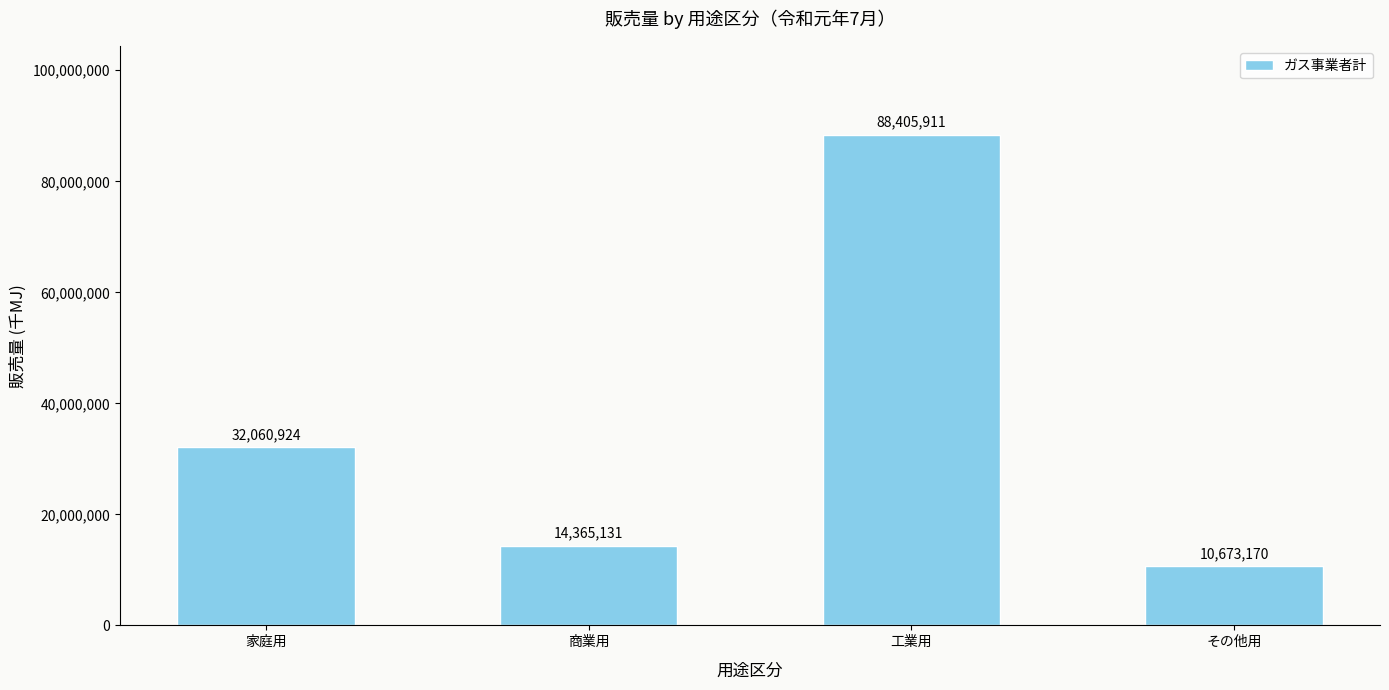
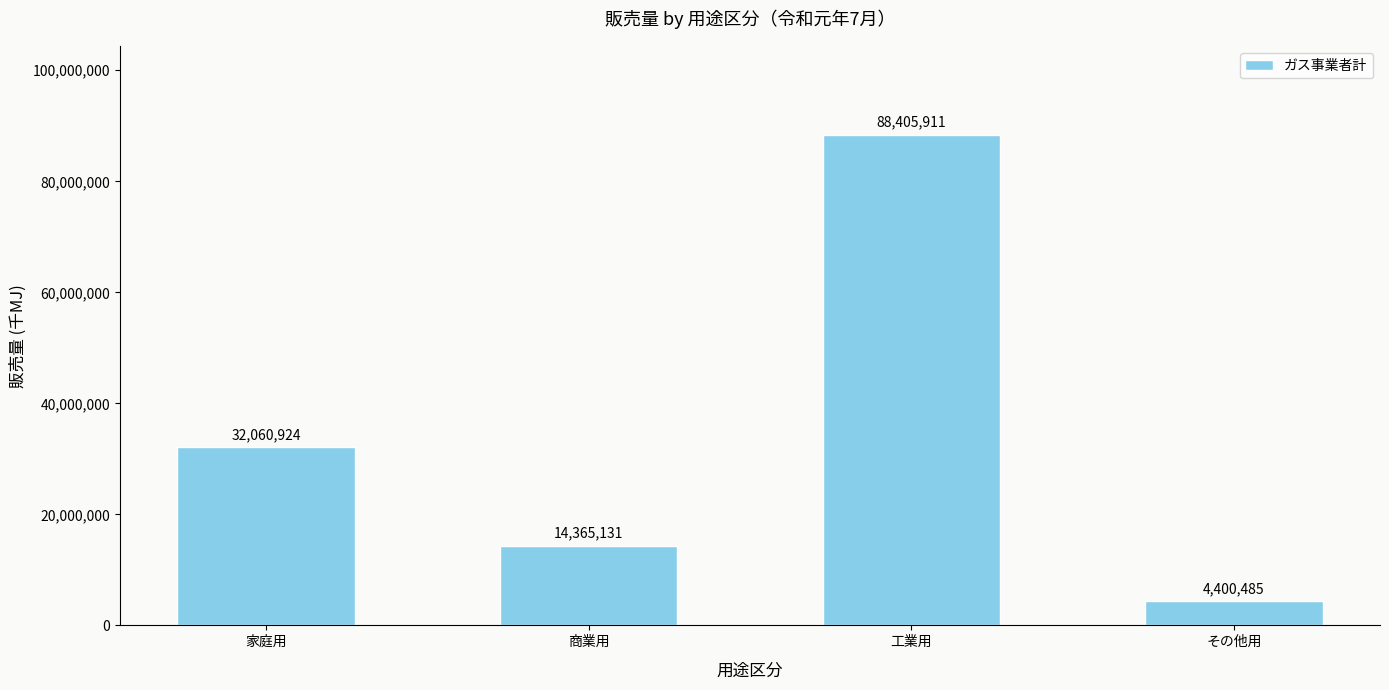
  {
    "家庭用": "32,060,924",
    "商業用": "14,365,131",
    "工業用": "88,405,911",
-   "その他用": "10,673,170"
+   "その他用": "4,400,485"
  }
